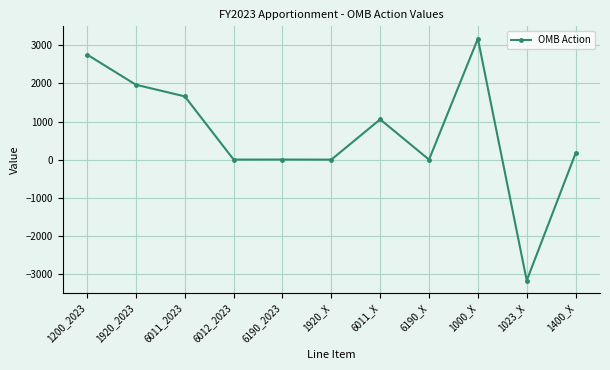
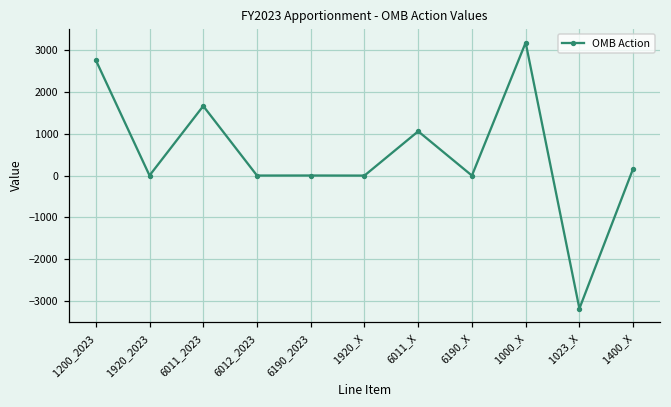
  {
    "1200_2023": 2800,
-   "1920_2023": 2000,
+   "1920_2023": 0,
    "6011_2023": 1700,
    "6012_2023": 0,
    "6190_2023": 0,
    "1920_X": 0,
    "6011_X": 1100,
    "6190_X": 0,
    "1000_X": 3200,
    "1023_X": -3200,
    "1400_X": 200
  }
